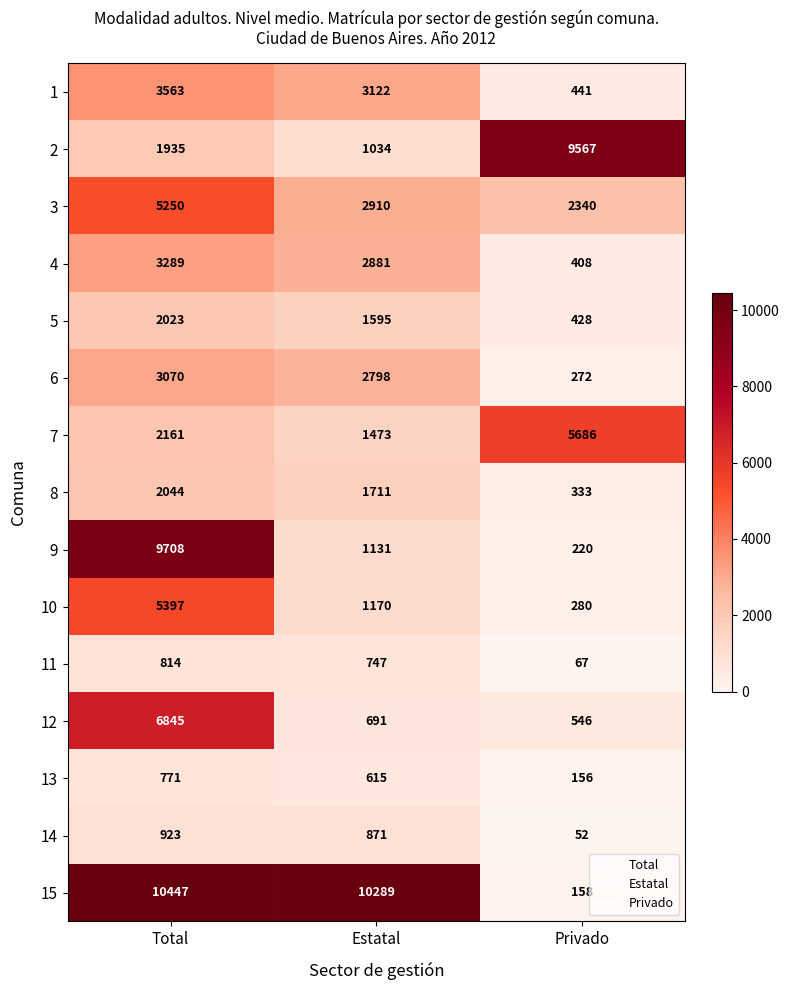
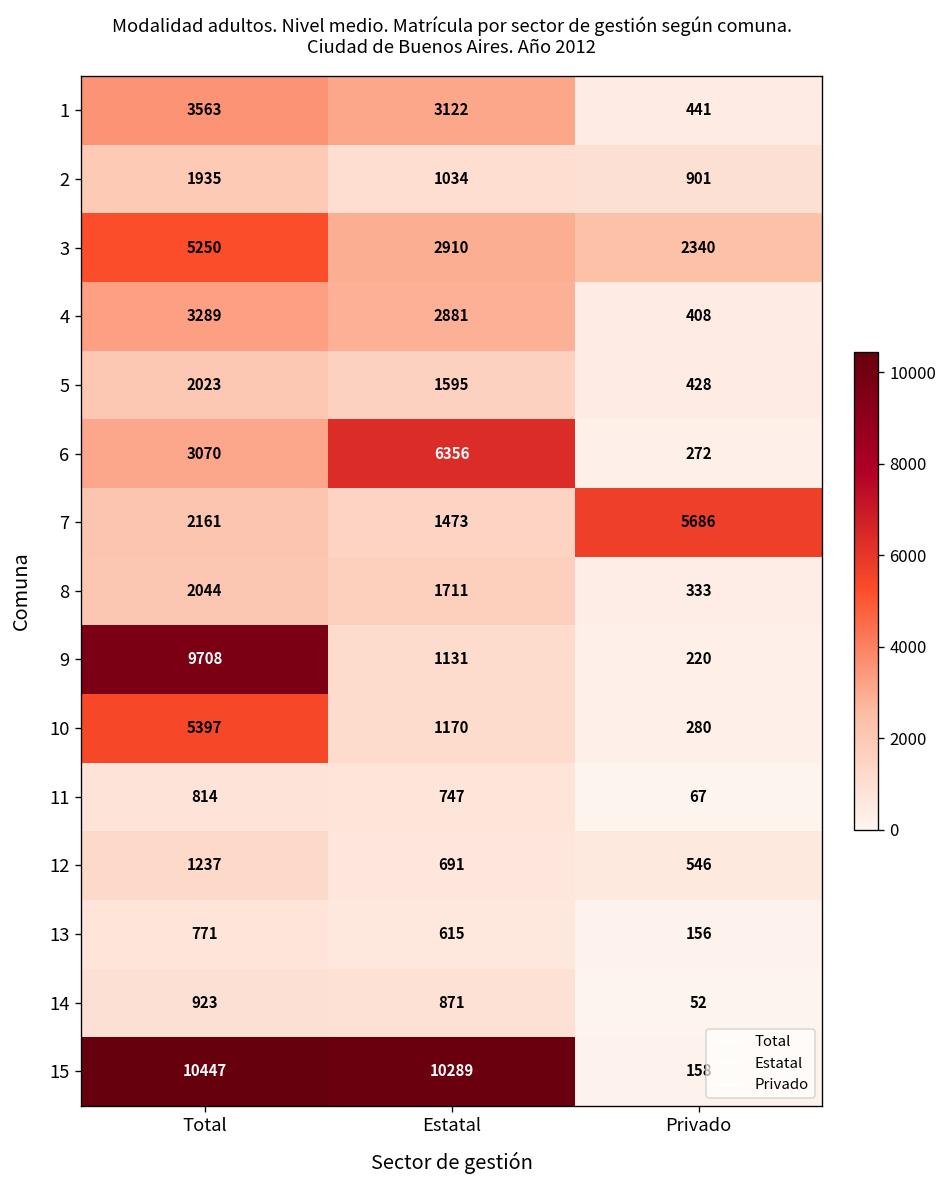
  {
    "1": {
      "Total": 3563,
      "Estatal": 3122,
      "Privado": 441
    },
    "2": {
      "Total": 1935,
      "Estatal": 1034,
-     "Privado": 9567
+     "Privado": 901
    },
    "3": {
      "Total": 5250,
      "Estatal": 2910,
      "Privado": 2340
    },
    "4": {
      "Total": 3289,
      "Estatal": 2881,
      "Privado": 408
    },
    "5": {
      "Total": 2023,
      "Estatal": 1595,
      "Privado": 428
    },
    "6": {
      "Total": 3070,
-     "Estatal": 2798,
+     "Estatal": 6356,
      "Privado": 272
    },
    "7": {
      "Total": 2161,
      "Estatal": 1473,
      "Privado": 5686
    },
    "8": {
      "Total": 2044,
      "Estatal": 1711,
      "Privado": 333
    },
    "9": {
      "Total": 9708,
      "Estatal": 1131,
      "Privado": 220
    },
    "10": {
      "Total": 5397,
      "Estatal": 1170,
      "Privado": 280
    },
    "11": {
      "Total": 814,
      "Estatal": 747,
      "Privado": 67
    },
    "12": {
-     "Total": 6845,
+     "Total": 1237,
      "Estatal": 691,
      "Privado": 546
    },
    "13": {
      "Total": 771,
      "Estatal": 615,
      "Privado": 156
    },
    "14": {
      "Total": 923,
      "Estatal": 871,
      "Privado": 52
    },
    "15": {
      "Total": 10447,
      "Estatal": 10289
    }
  }
